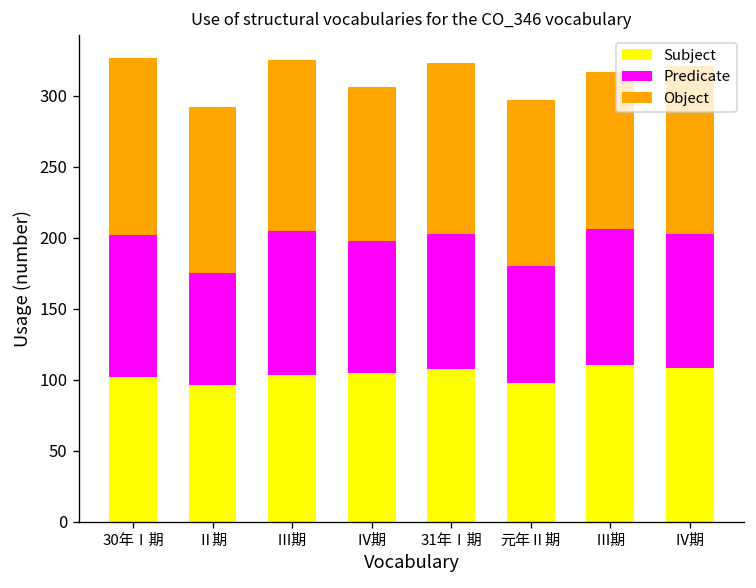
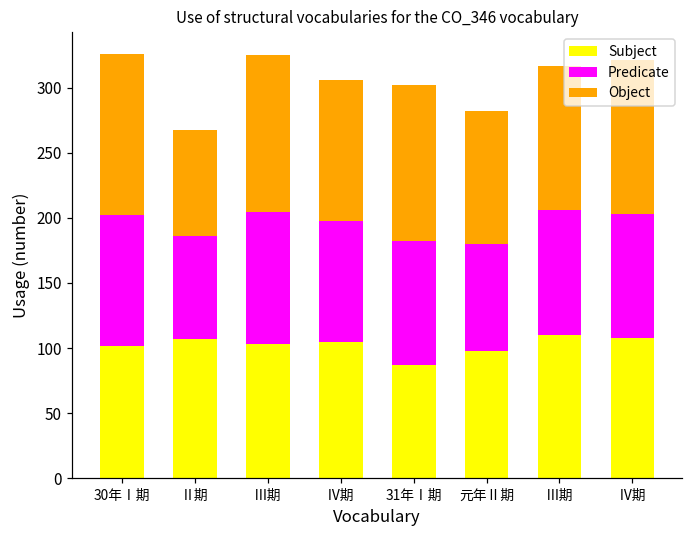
  {
    "Subject": {
      "30年Ⅰ期": 102,
-     "Ⅱ期": 96,
-     "31年Ⅰ期": 108,
+     "Ⅱ期": 107,
+     "31年Ⅰ期": 87,
      "元年Ⅱ期": 98
    },
    "Predicate": {
      "30年Ⅰ期": 100,
      "Ⅱ期": 79,
      "31年Ⅰ期": 95,
      "元年Ⅱ期": 82
    },
    "Object": {
      "30年Ⅰ期": 124,
-     "Ⅱ期": 117,
+     "Ⅱ期": 81,
      "31年Ⅰ期": 120,
-     "元年Ⅱ期": 117
+     "元年Ⅱ期": 102
    }
  }
